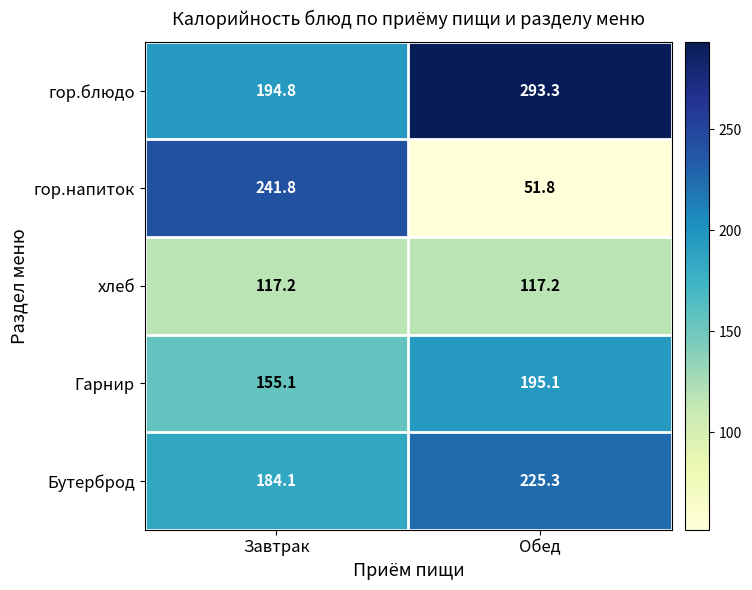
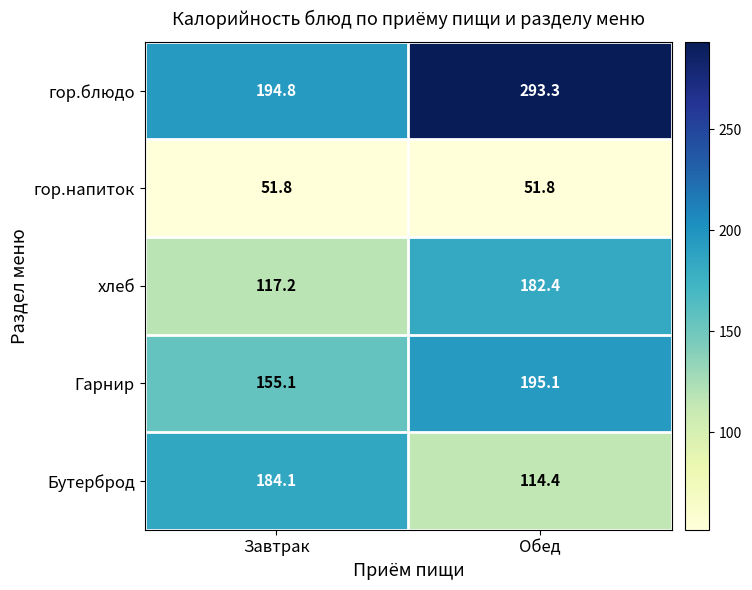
  {
    "гор.блюдо": {
      "Завтрак": 194.8,
      "Обед": 293.3
    },
    "гор.напиток": {
-     "Завтрак": 241.8,
+     "Завтрак": 51.8,
      "Обед": 51.8
    },
    "хлеб": {
      "Завтрак": 117.2,
-     "Обед": 117.2
+     "Обед": 182.4
    },
    "Гарнир": {
      "Завтрак": 155.1,
      "Обед": 195.1
    },
    "Бутерброд": {
      "Завтрак": 184.1,
-     "Обед": 225.3
+     "Обед": 114.4
    }
  }
